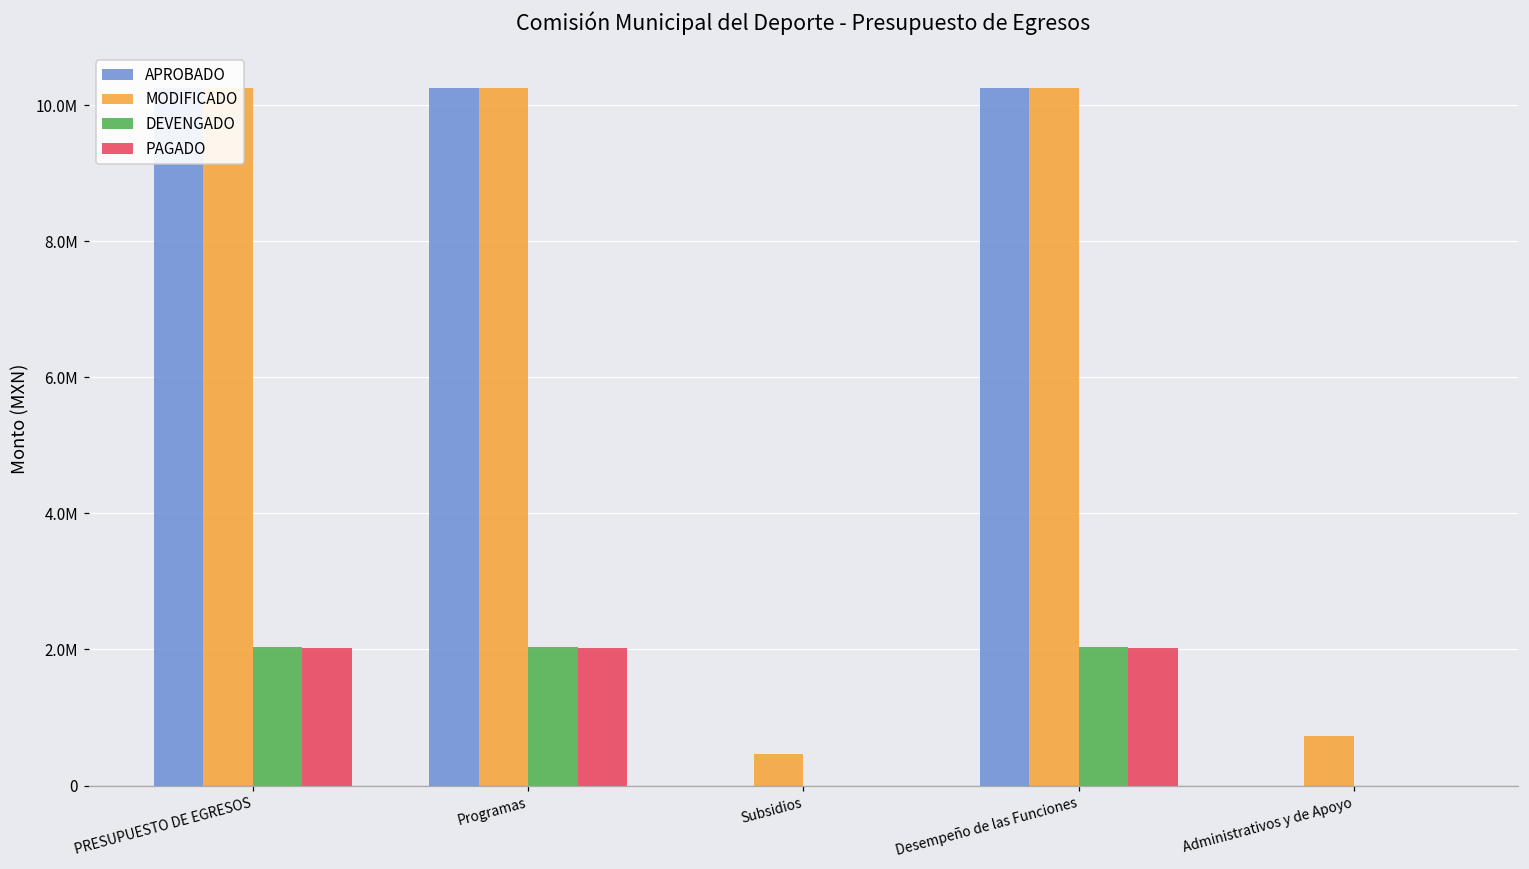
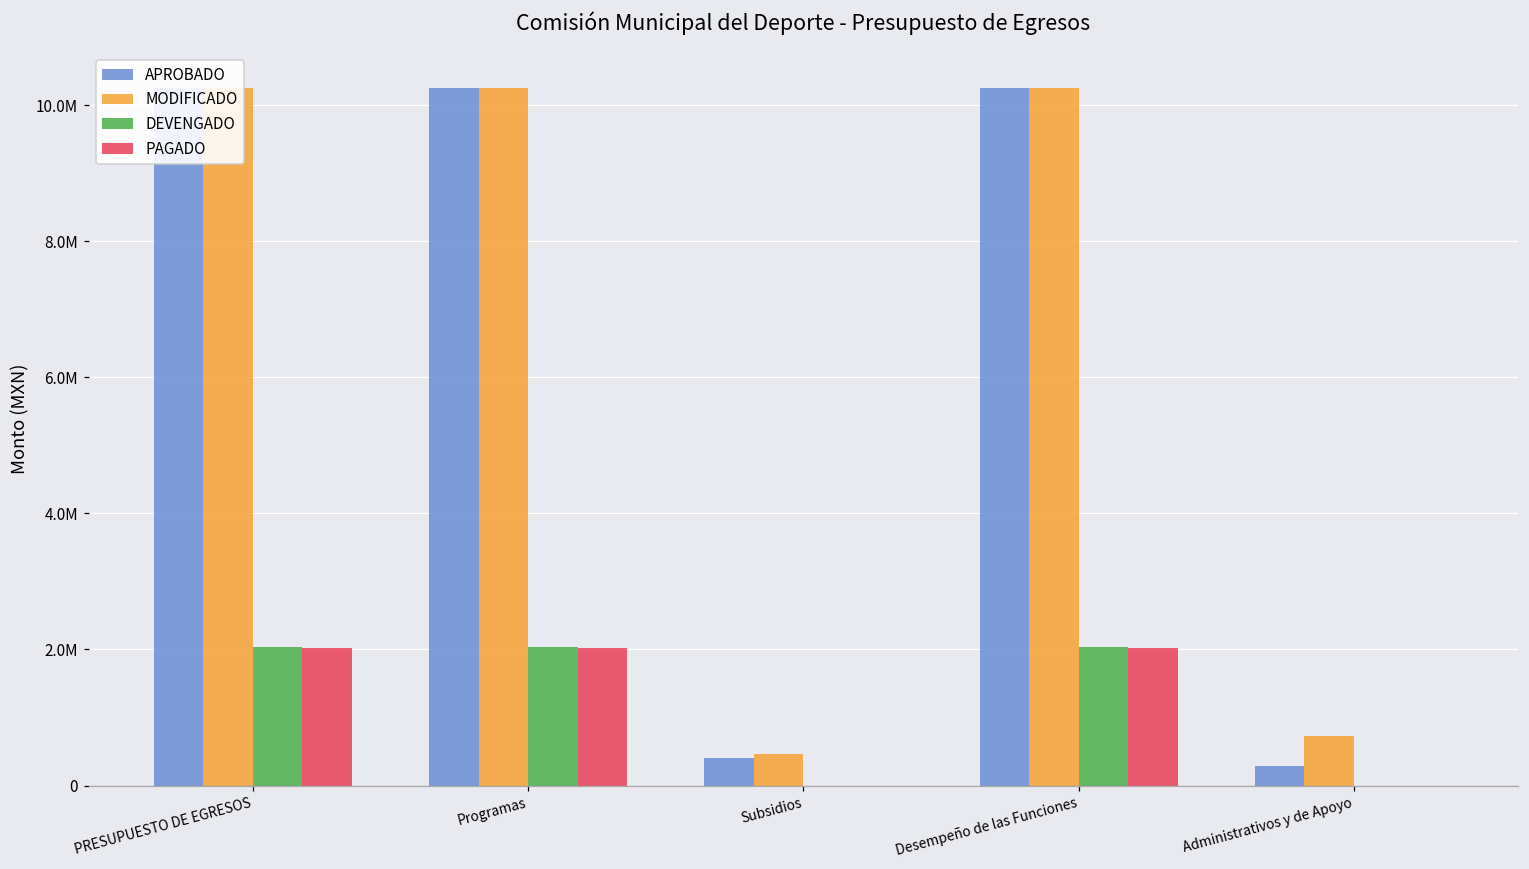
  {
    "APROBADO": {
      "Programas": 10300000,
-     "Subsidios": 0,
+     "Subsidios": 400000,
      "Desempeño de las Funciones": 10300000,
-     "Administrativos y de Apoyo": 0
+     "Administrativos y de Apoyo": 300000
    },
    "MODIFICADO": {
      "Programas": 10300000,
      "Subsidios": 500000,
      "Desempeño de las Funciones": 10300000,
      "Administrativos y de Apoyo": 700000
    },
    "DEVENGADO": {
      "PRESUPUESTO DE EGRESOS": 2000000,
      "Programas": 2000000,
      "Subsidios": 0,
      "Desempeño de las Funciones": 2000000,
      "Administrativos y de Apoyo": 0
    },
    "PAGADO": {
      "PRESUPUESTO DE EGRESOS": 2000000,
      "Programas": 2000000,
      "Subsidios": 0,
      "Desempeño de las Funciones": 2000000,
      "Administrativos y de Apoyo": 0
    }
  }
